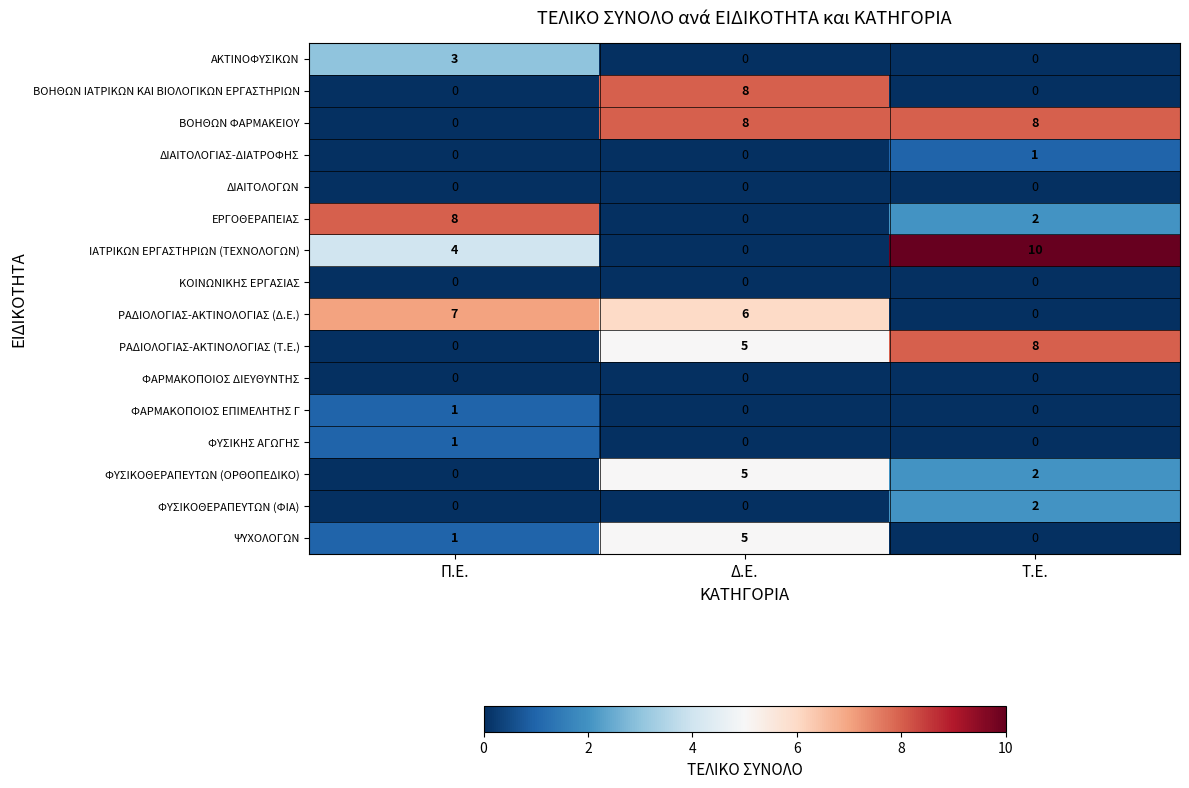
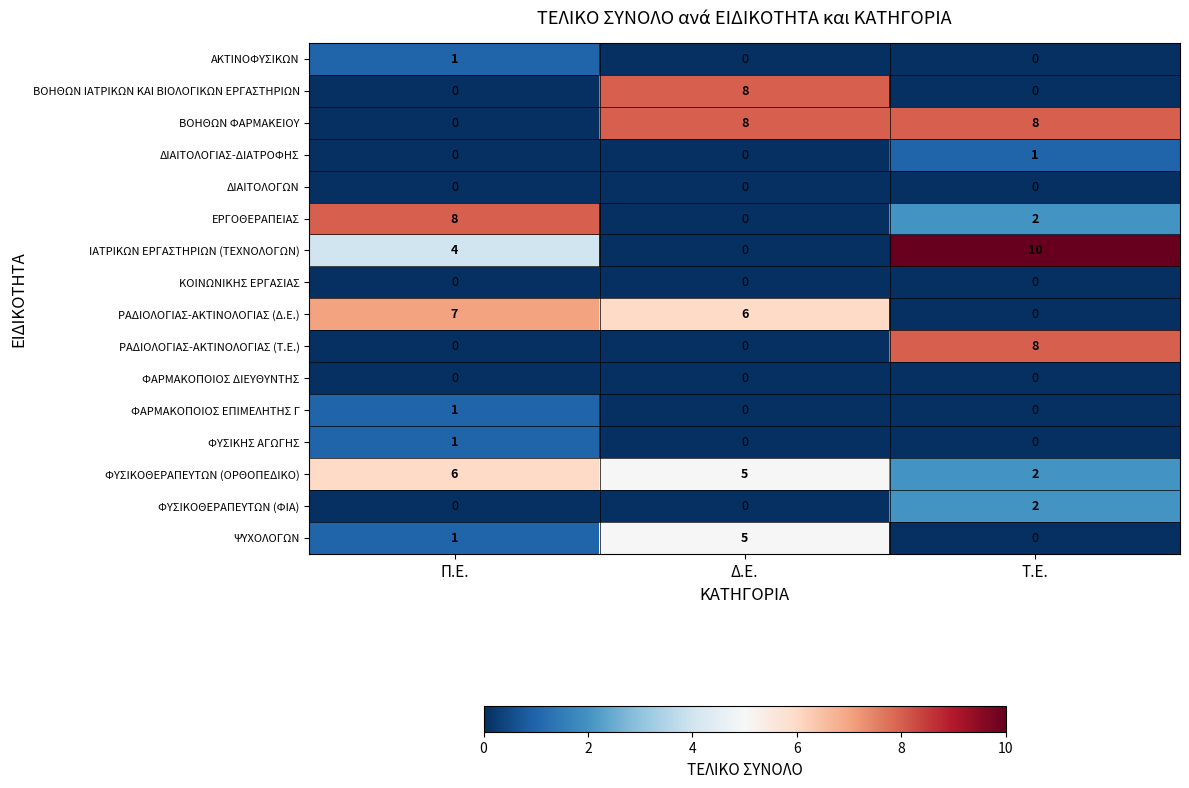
  {
    "ΑΚΤΙΝΟΦΥΣΙΚΩΝ": {
-     "Π.Ε.": 3,
+     "Π.Ε.": 1,
      "Δ.Ε.": 0,
      "Τ.Ε.": 0
    },
    "ΒΟΗΘΩΝ ΙΑΤΡΙΚΩΝ ΚΑΙ ΒΙΟΛΟΓΙΚΩΝ ΕΡΓΑΣΤΗΡΙΩΝ": {
      "Π.Ε.": 0,
      "Δ.Ε.": 8,
      "Τ.Ε.": 0
    },
    "ΒΟΗΘΩΝ ΦΑΡΜΑΚΕΙΟΥ": {
      "Π.Ε.": 0,
      "Δ.Ε.": 8,
      "Τ.Ε.": 8
    },
    "ΔΙΑΙΤΟΛΟΓΙΑΣ-ΔΙΑΤΡΟΦΗΣ": {
      "Π.Ε.": 0,
      "Δ.Ε.": 0,
      "Τ.Ε.": 1
    },
    "ΔΙΑΙΤΟΛΟΓΩΝ": {
      "Π.Ε.": 0,
      "Δ.Ε.": 0,
      "Τ.Ε.": 0
    },
    "ΕΡΓΟΘΕΡΑΠΕΙΑΣ": {
      "Π.Ε.": 8,
      "Δ.Ε.": 0,
      "Τ.Ε.": 2
    },
    "ΙΑΤΡΙΚΩΝ ΕΡΓΑΣΤΗΡΙΩΝ (ΤΕΧΝΟΛΟΓΩΝ)": {
      "Π.Ε.": 4,
      "Δ.Ε.": 0,
      "Τ.Ε.": 10
    },
    "ΚΟΙΝΩΝΙΚΗΣ ΕΡΓΑΣΙΑΣ": {
      "Π.Ε.": 0,
      "Δ.Ε.": 0,
      "Τ.Ε.": 0
    },
    "ΡΑΔΙΟΛΟΓΙΑΣ-ΑΚΤΙΝΟΛΟΓΙΑΣ (Δ.Ε.)": {
      "Π.Ε.": 7,
      "Δ.Ε.": 6,
      "Τ.Ε.": 0
    },
    "ΡΑΔΙΟΛΟΓΙΑΣ-ΑΚΤΙΝΟΛΟΓΙΑΣ (Τ.Ε.)": {
      "Π.Ε.": 0,
-     "Δ.Ε.": 5,
+     "Δ.Ε.": 0,
      "Τ.Ε.": 8
    },
    "ΦΑΡΜΑΚΟΠΟΙΟΣ ΔΙΕΥΘΥΝΤΗΣ": {
      "Π.Ε.": 0,
      "Δ.Ε.": 0,
      "Τ.Ε.": 0
    },
    "ΦΑΡΜΑΚΟΠΟΙΟΣ ΕΠΙΜΕΛΗΤΗΣ Γ": {
      "Π.Ε.": 1,
      "Δ.Ε.": 0,
      "Τ.Ε.": 0
    },
    "ΦΥΣΙΚΗΣ ΑΓΩΓΗΣ": {
      "Π.Ε.": 1,
      "Δ.Ε.": 0,
      "Τ.Ε.": 0
    },
    "ΦΥΣΙΚΟΘΕΡΑΠΕΥΤΩΝ (ΟΡΘΟΠΕΔΙΚΟ)": {
-     "Π.Ε.": 0,
+     "Π.Ε.": 6,
      "Δ.Ε.": 5,
      "Τ.Ε.": 2
    },
    "ΦΥΣΙΚΟΘΕΡΑΠΕΥΤΩΝ (ΦΙΑ)": {
      "Π.Ε.": 0,
      "Δ.Ε.": 0,
      "Τ.Ε.": 2
    },
    "ΨΥΧΟΛΟΓΩΝ": {
      "Π.Ε.": 1,
      "Δ.Ε.": 5,
      "Τ.Ε.": 0
    }
  }
